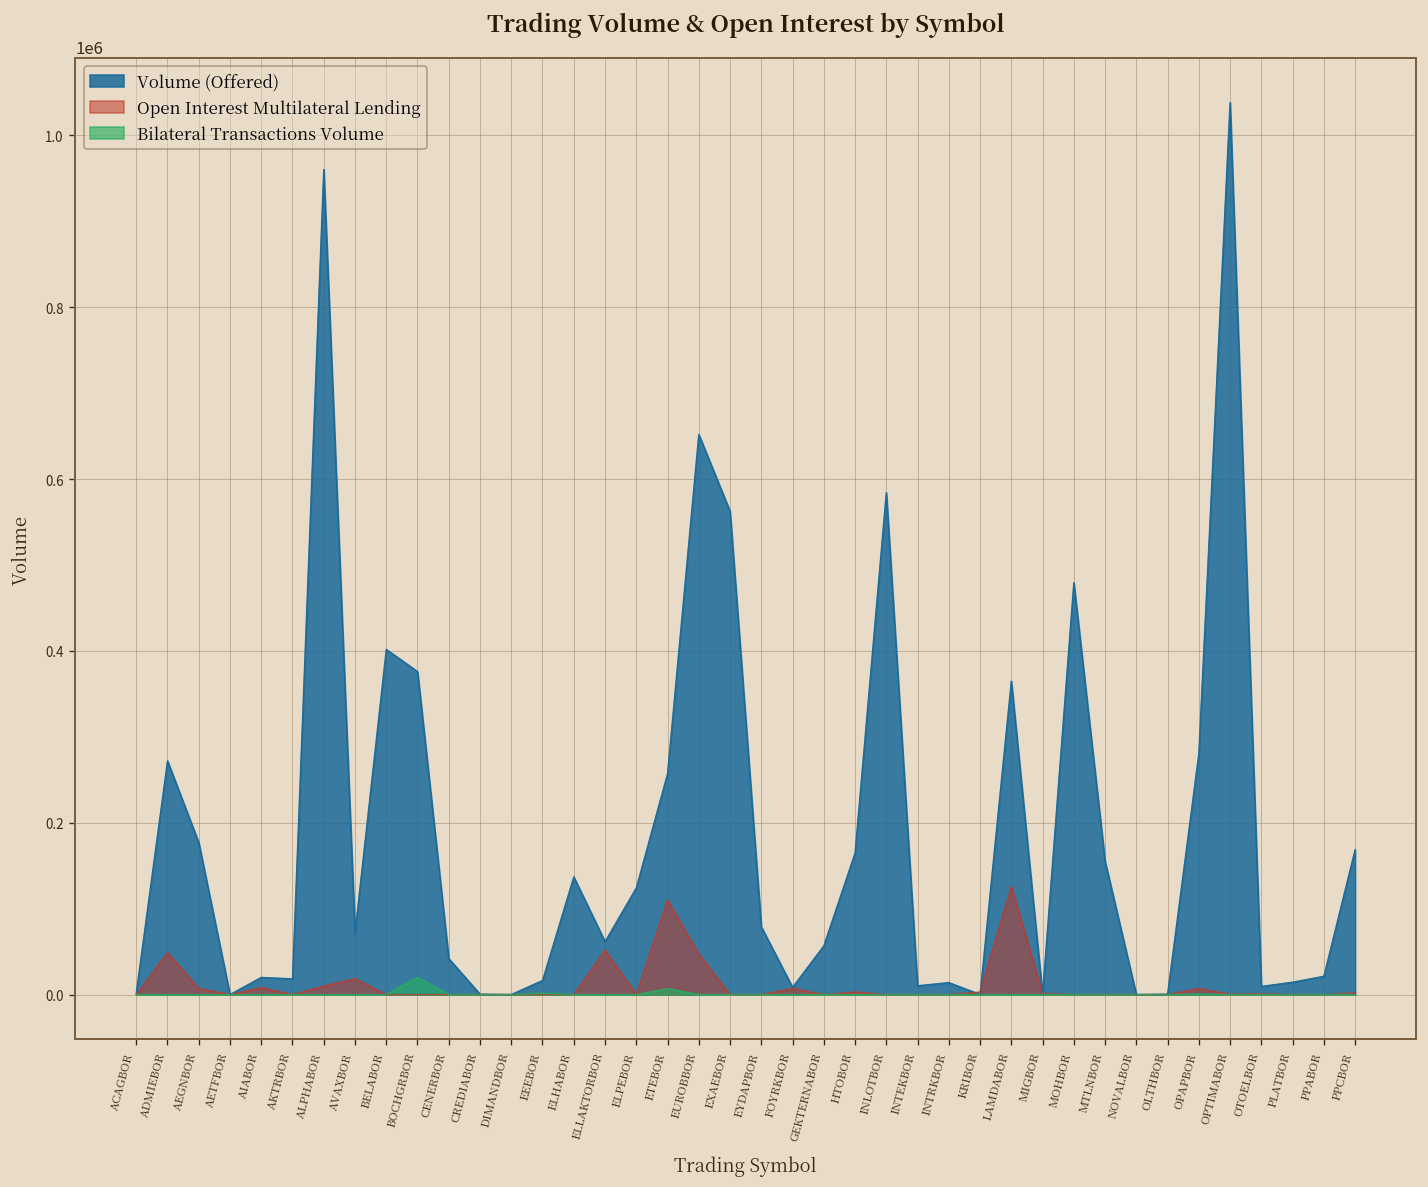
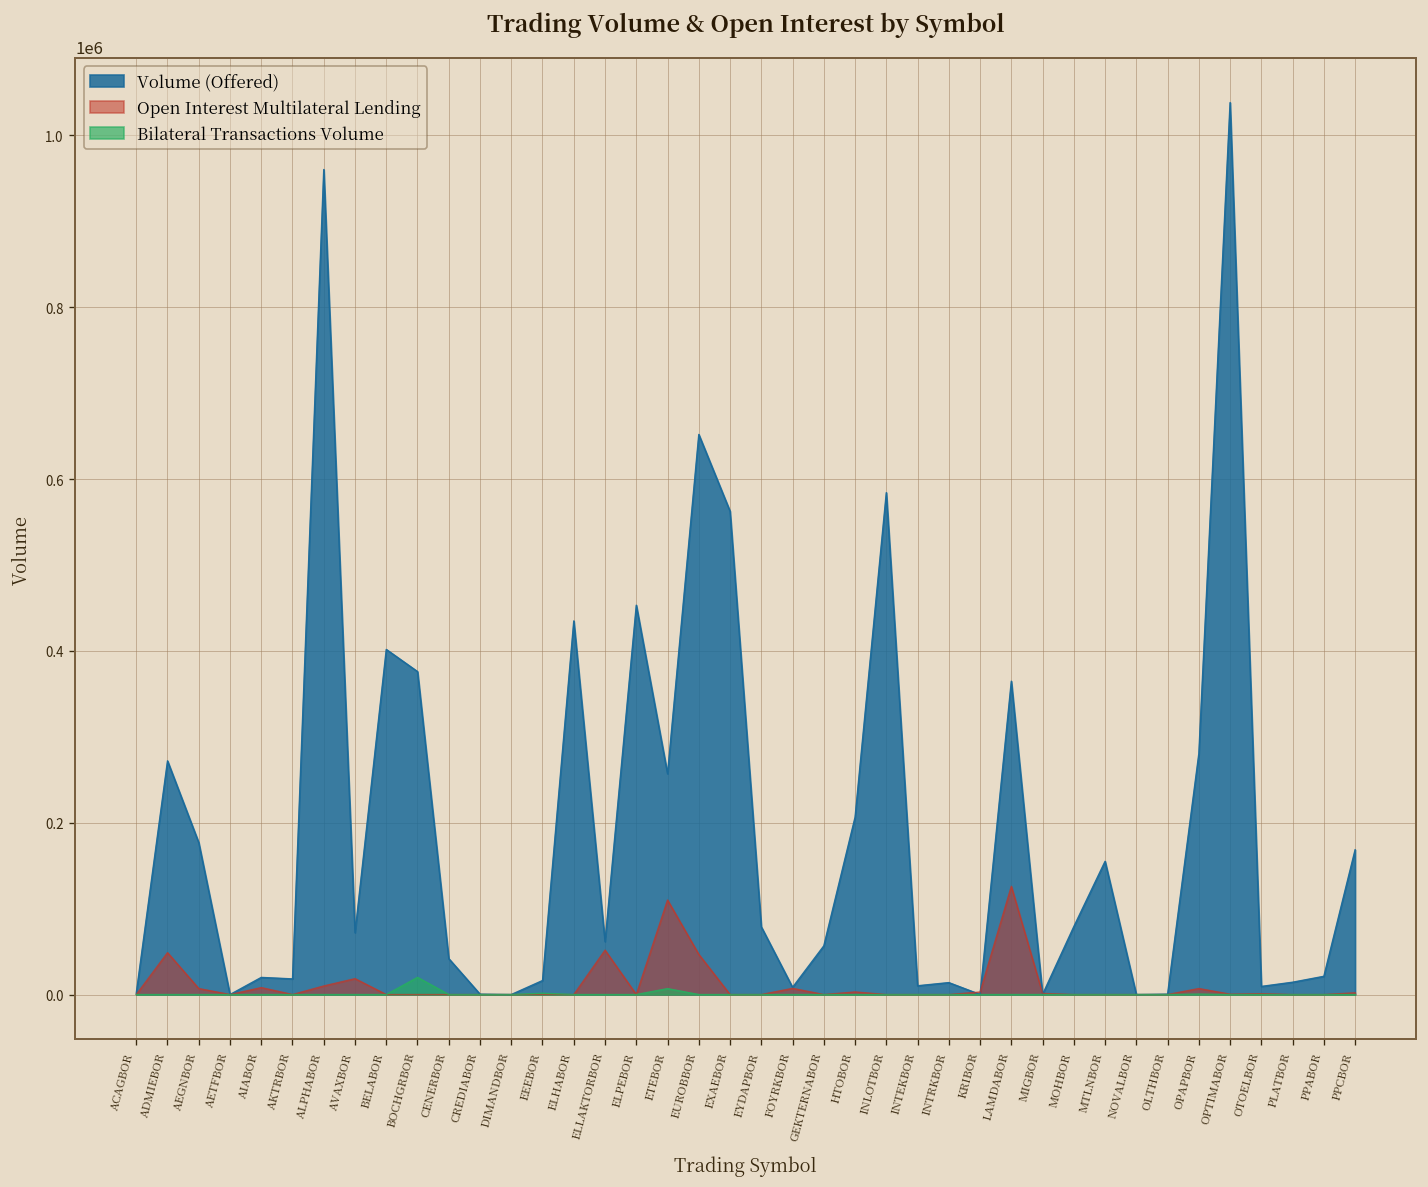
  {
    "Volume (Offered)": {
      "ADMIEBOR": 270000,
      "AEGNBOR": 180000,
      "AIABOR": 20000,
      "AKTRBOR": 20000,
      "ALPHABOR": 960000,
      "AVAXBOR": 70000,
      "BELABOR": 400000,
      "BOCHGRBOR": 380000,
      "CENERBOR": 40000,
      "EEEBOR": 20000,
-     "ELHABOR": 140000,
+     "ELHABOR": 430000,
      "ELLAKTORBOR": 60000,
-     "ELPEBOR": 120000,
+     "ELPEBOR": 450000,
      "ETEBOR": 260000,
      "EUROBBOR": 650000,
      "EXAEBOR": 560000,
      "EYDAPBOR": 80000,
      "GEKTERNABOR": 60000,
-     "HTOBOR": 160000,
+     "HTOBOR": 210000,
      "INLOTBOR": 580000,
      "INTEKBOR": 10000,
      "INTRKBOR": 10000,
      "LAMDABOR": 360000,
-     "MOHBOR": 480000,
+     "MOHBOR": 80000,
      "MTLNBOR": 160000,
      "OPAPBOR": 280000,
      "OPTIMABOR": 1040000,
      "OTOELBOR": 10000,
      "PLATBOR": 10000,
      "PPABOR": 20000,
      "PPCBOR": 170000
    },
    "Open Interest Multilateral Lending": {
      "ADMIEBOR": 50000,
      "AEGNBOR": 10000,
      "AIABOR": 10000,
      "ALPHABOR": 10000,
      "AVAXBOR": 20000,
      "BOCHGRBOR": 0,
      "ELLAKTORBOR": 50000,
      "ETEBOR": 110000,
      "EUROBBOR": 50000,
      "LAMDABOR": 130000,
      "OPAPBOR": 10000
    },
    "Bilateral Transactions Volume": {
      "ADMIEBOR": 0,
      "AEGNBOR": 0,
      "AIABOR": 0,
      "ALPHABOR": 0,
      "AVAXBOR": 0,
      "BOCHGRBOR": 20000,
      "ELLAKTORBOR": 0,
      "ETEBOR": 10000,
      "EUROBBOR": 0,
      "FOYRKBOR": 0,
      "LAMDABOR": 0,
      "OPAPBOR": 0
    }
  }
